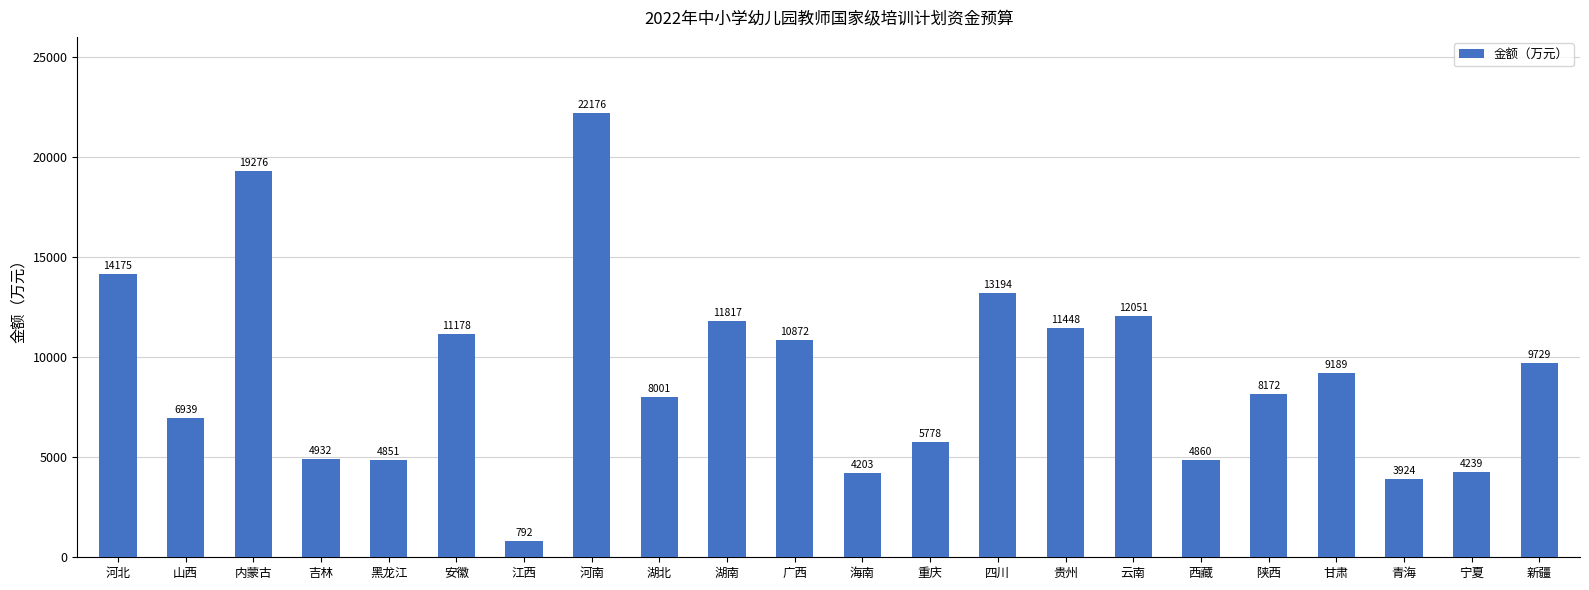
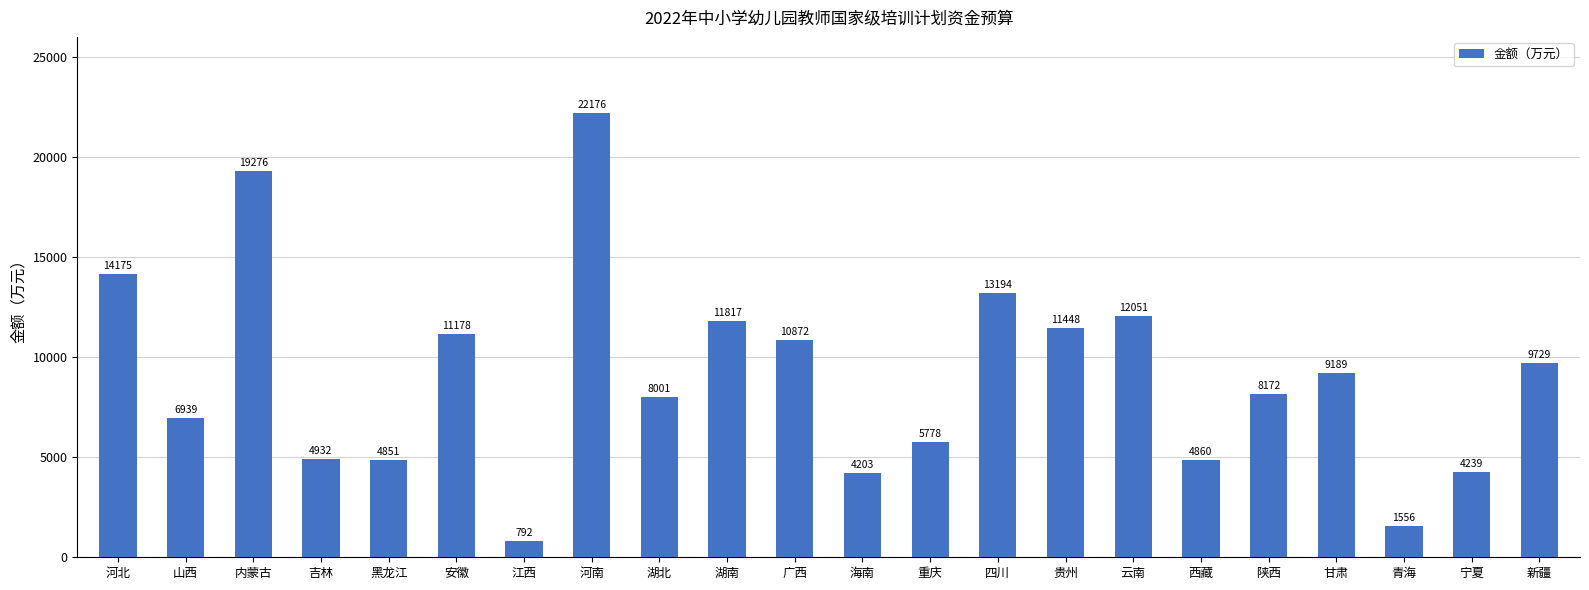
  {
    "河北": 14175,
    "山西": 6939,
    "内蒙古": 19276,
    "吉林": 4932,
    "黑龙江": 4851,
    "安徽": 11178,
    "江西": 792,
    "河南": 22176,
    "湖北": 8001,
    "湖南": 11817,
    "广西": 10872,
    "海南": 4203,
    "重庆": 5778,
    "四川": 13194,
    "贵州": 11448,
    "云南": 12051,
    "西藏": 4860,
    "陕西": 8172,
    "甘肃": 9189,
-   "青海": 3924,
+   "青海": 1556,
    "宁夏": 4239,
    "新疆": 9729
  }
